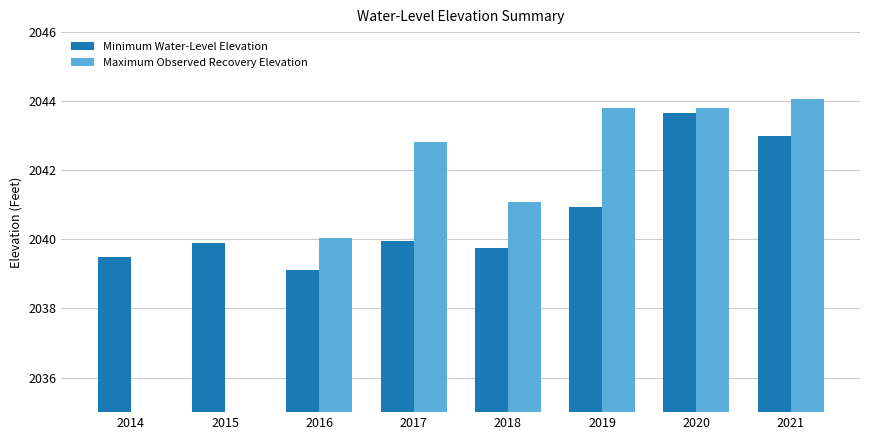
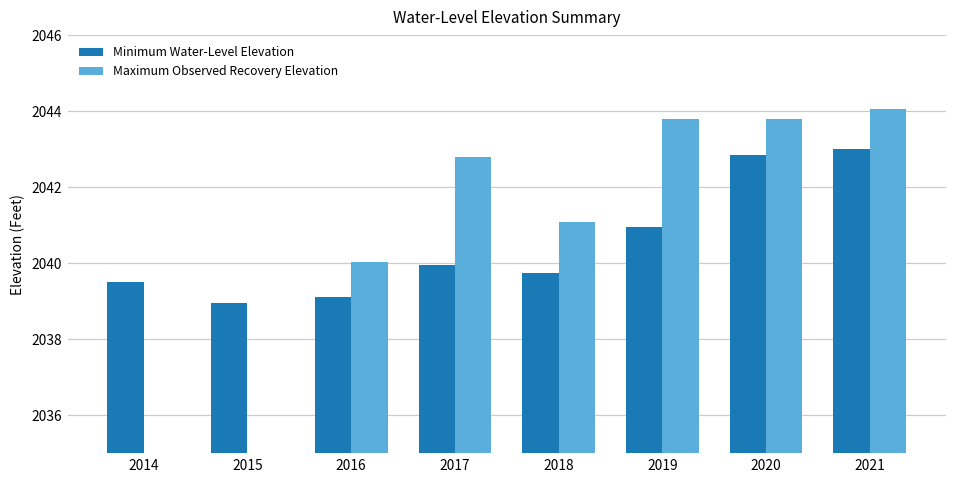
  {
    "Minimum Water-Level Elevation": {
      "2014": 2039.5,
-     "2015": 2039.9,
+     "2015": 2039.0,
      "2016": 2039.1,
      "2017": 2040.0,
      "2018": 2039.8,
      "2019": 2041.0,
-     "2020": 2043.7,
+     "2020": 2042.9,
      "2021": 2043.0
    },
    "Maximum Observed Recovery Elevation": {
      "2016": 2040.0,
      "2017": 2042.8,
      "2018": 2041.1,
      "2019": 2043.8,
      "2020": 2043.8,
      "2021": 2044.1
    }
  }
